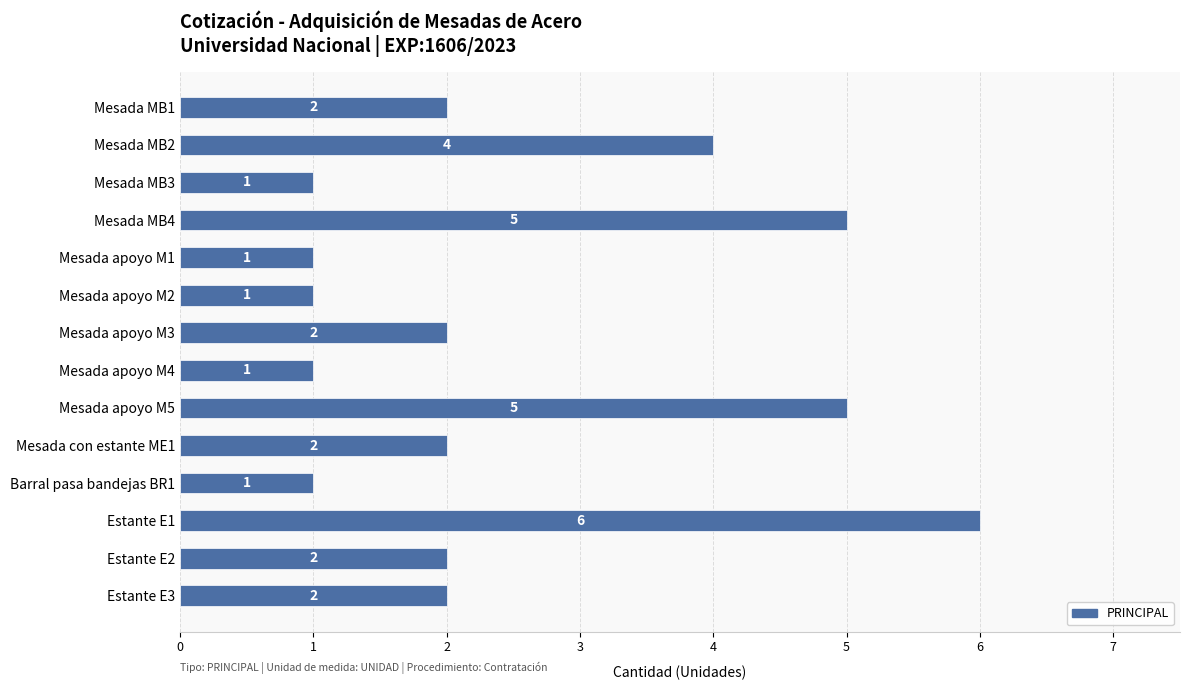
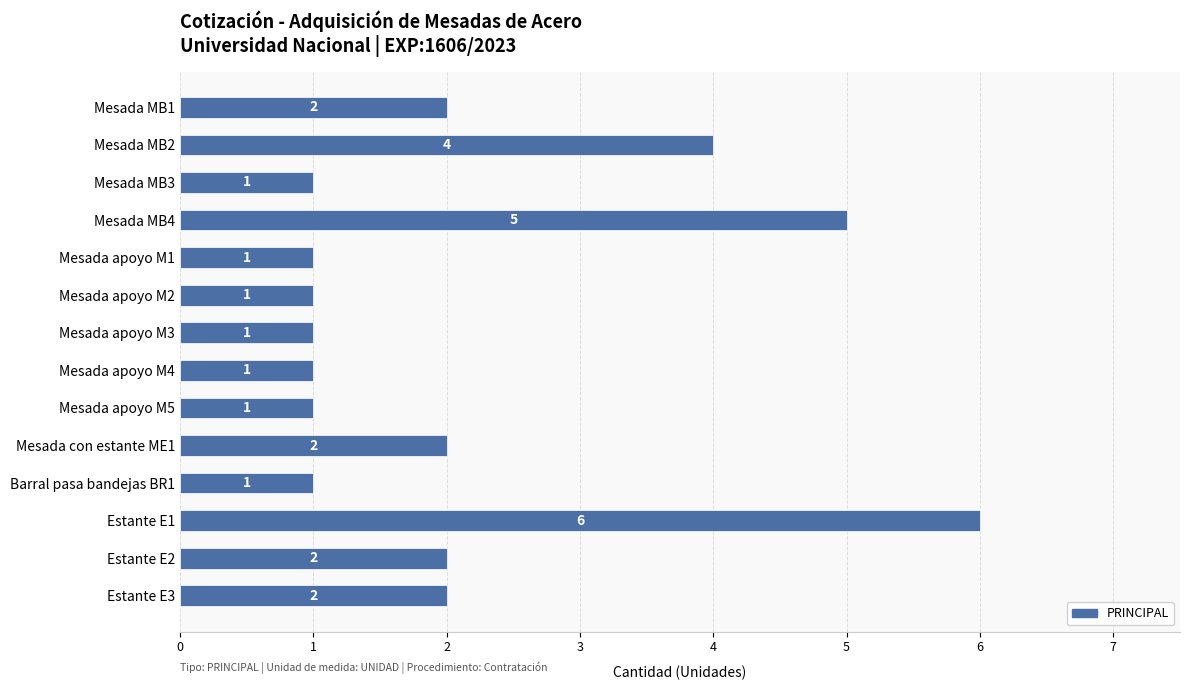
  {
    "Mesada MB1": 2,
    "Mesada MB2": 4,
    "Mesada MB3": 1,
    "Mesada MB4": 5,
    "Mesada apoyo M1": 1,
    "Mesada apoyo M2": 1,
-   "Mesada apoyo M3": 2,
+   "Mesada apoyo M3": 1,
    "Mesada apoyo M4": 1,
-   "Mesada apoyo M5": 5,
+   "Mesada apoyo M5": 1,
    "Mesada con estante ME1": 2,
    "Barral pasa bandejas BR1": 1,
    "Estante E1": 6,
    "Estante E2": 2,
    "Estante E3": 2
  }
